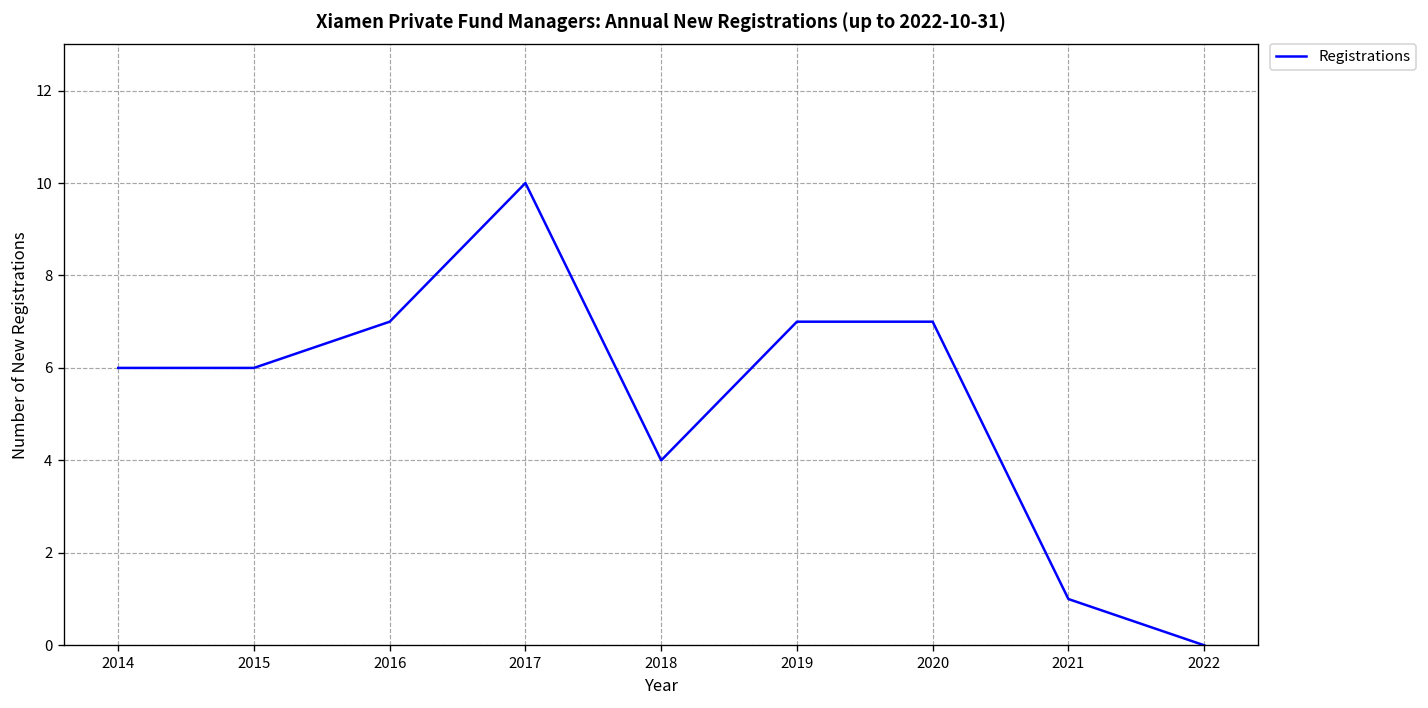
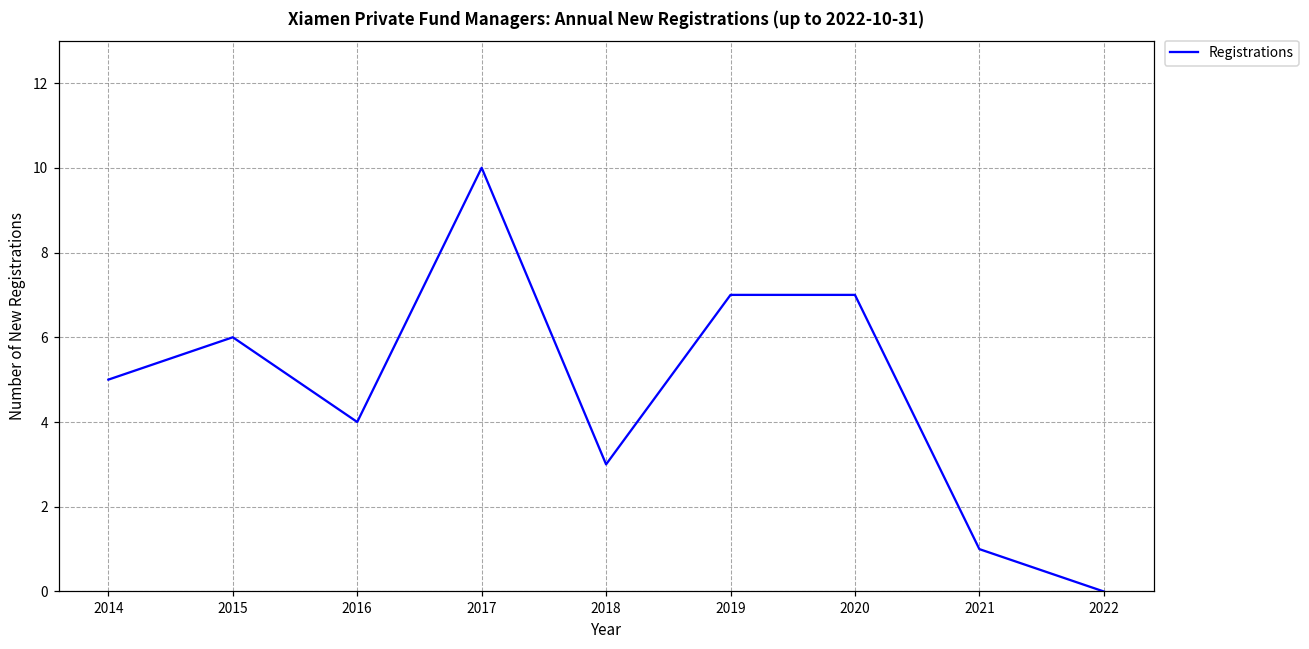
  {
-   "2014": 6,
+   "2014": 5,
    "2015": 6,
-   "2016": 7,
+   "2016": 4,
    "2017": 10,
-   "2018": 4,
+   "2018": 3,
    "2019": 7,
    "2020": 7,
    "2021": 1,
    "2022": 0
  }
